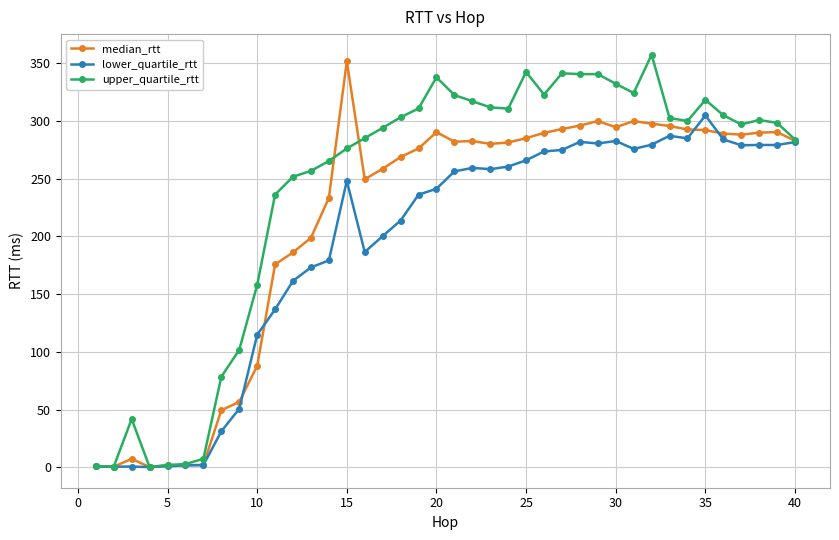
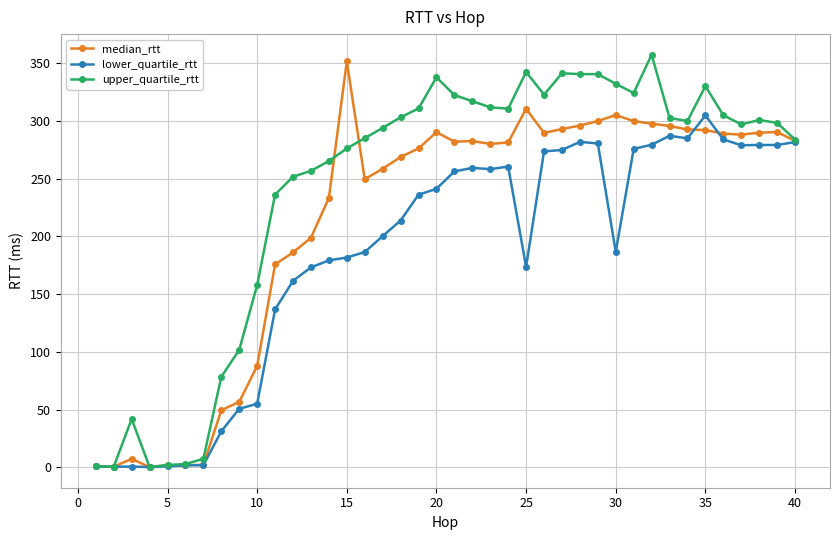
  {
    "median_rtt": {
      "10": 88,
      "15": 352,
      "20": 290,
-     "25": 285,
-     "30": 294,
+     "25": 310,
+     "30": 305,
      "35": 292
    },
    "lower_quartile_rtt": {
-     "10": 115,
-     "15": 248,
+     "10": 55,
+     "15": 182,
      "20": 241,
-     "25": 266,
-     "30": 283,
+     "25": 174,
+     "30": 187,
      "35": 305
    },
    "upper_quartile_rtt": {
      "10": 158,
      "15": 276,
      "20": 338,
      "25": 342,
      "30": 332,
-     "35": 318
+     "35": 330
    }
  }
